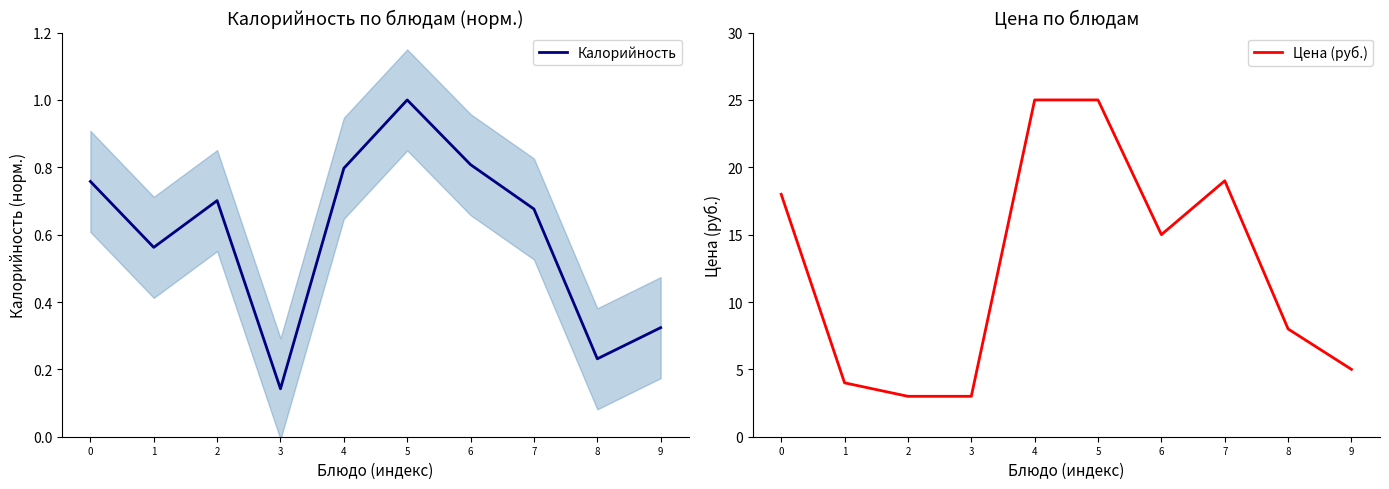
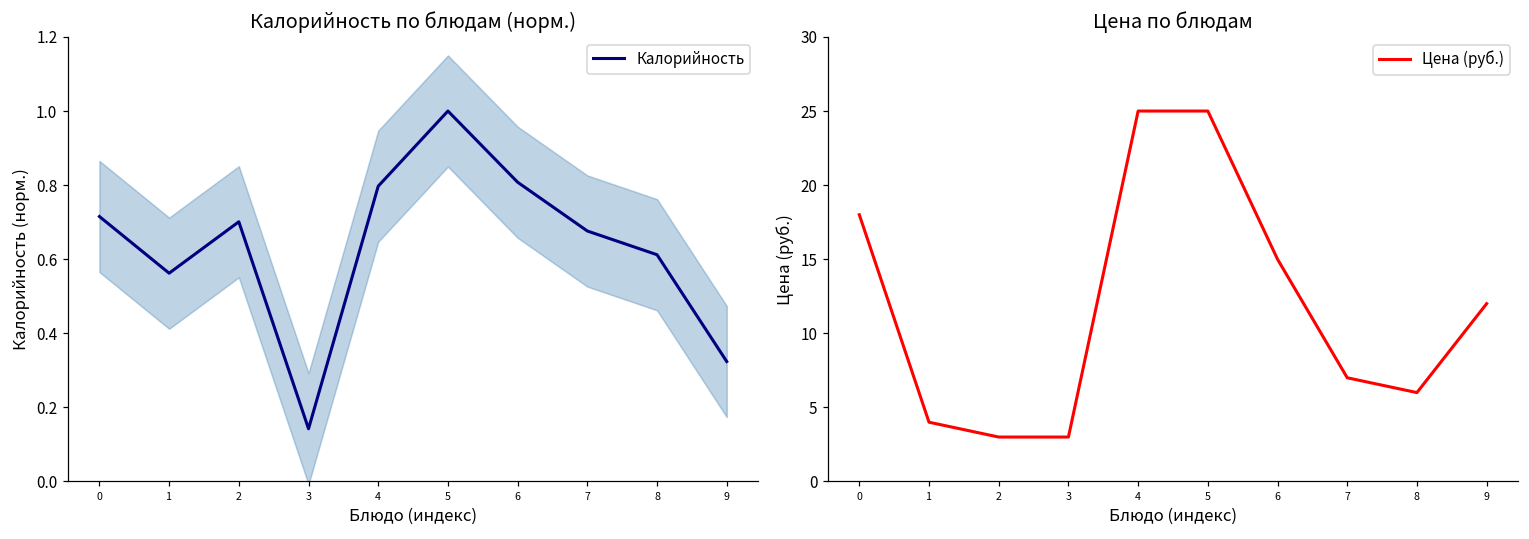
  {
    "Калорийность по блюдам (норм.)": {
      "Калорийность": {
-       "0": 0.76,
+       "0": 0.72,
        "1": 0.56,
        "2": 0.70,
        "3": 0.14,
        "4": 0.80,
        "5": 1.00,
        "6": 0.81,
        "7": 0.68,
-       "8": 0.23,
+       "8": 0.61,
        "9": 0.32
      }
    },
    "Цена по блюдам": {
      "0": 18,
      "1": 4,
      "2": 3,
      "3": 3,
      "4": 25,
      "5": 25,
      "6": 15,
-     "7": 19,
-     "8": 8,
-     "9": 5
+     "7": 7,
+     "8": 6,
+     "9": 12
    }
  }
